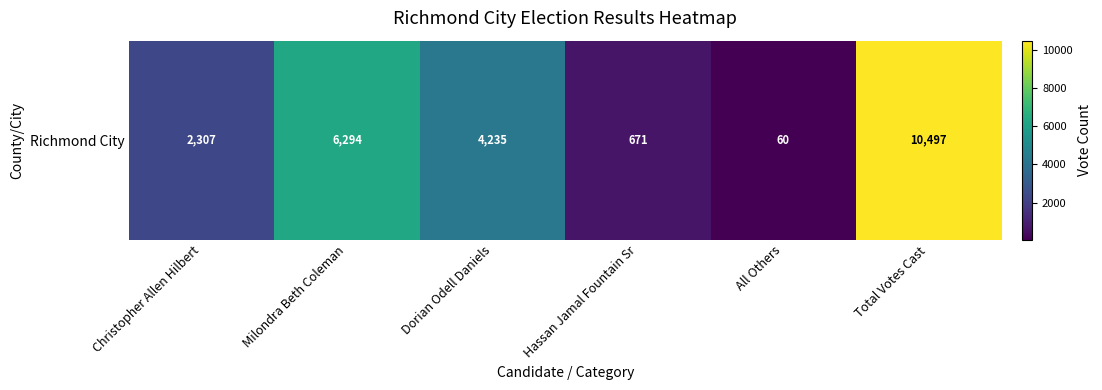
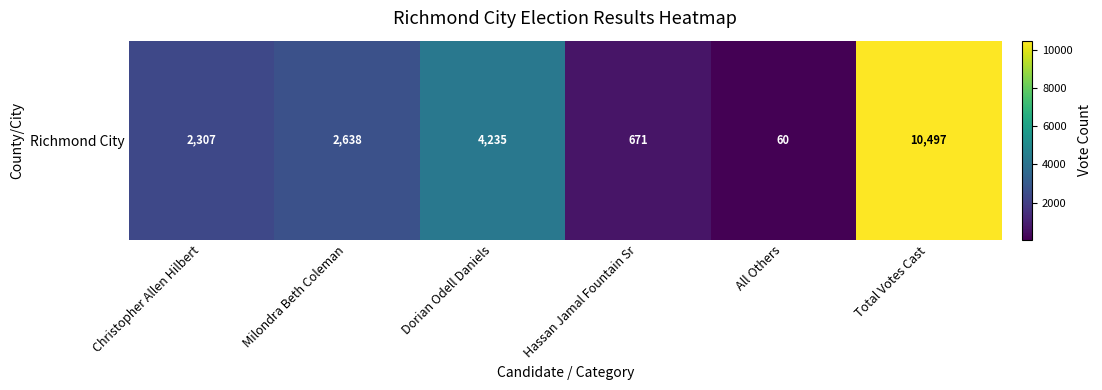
  {
    "Richmond City": {
      "Christopher Allen Hilbert": "2,307",
-     "Milondra Beth Coleman": "6,294",
+     "Milondra Beth Coleman": "2,638",
      "Dorian Odell Daniels": "4,235",
      "Hassan Jamal Fountain Sr": "671",
      "All Others": "60",
      "Total Votes Cast": "10,497"
    }
  }
